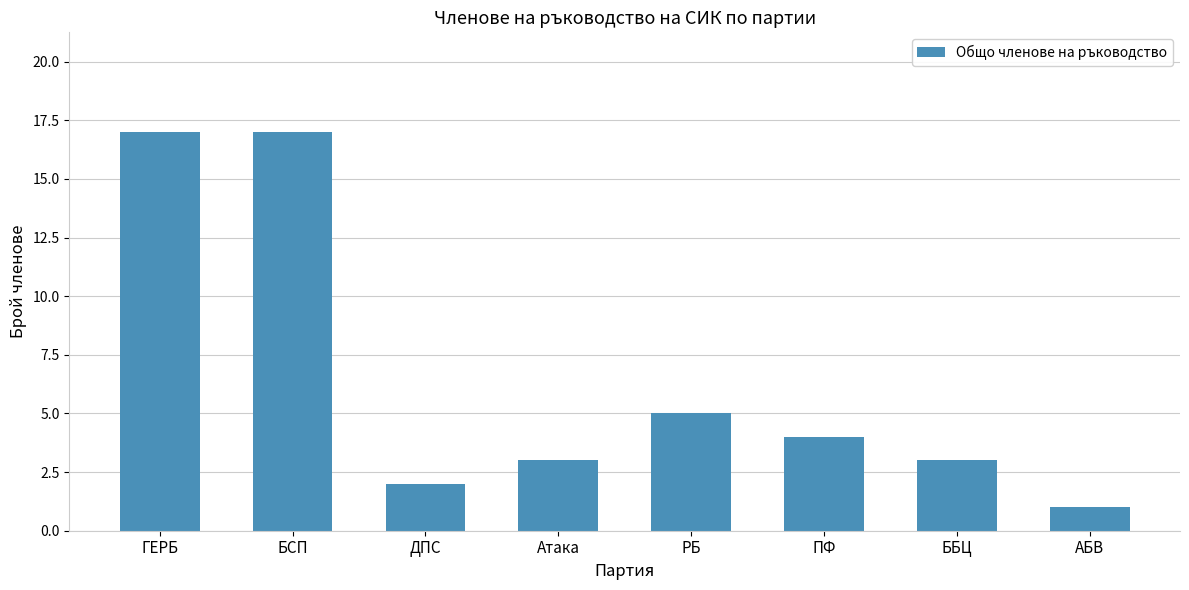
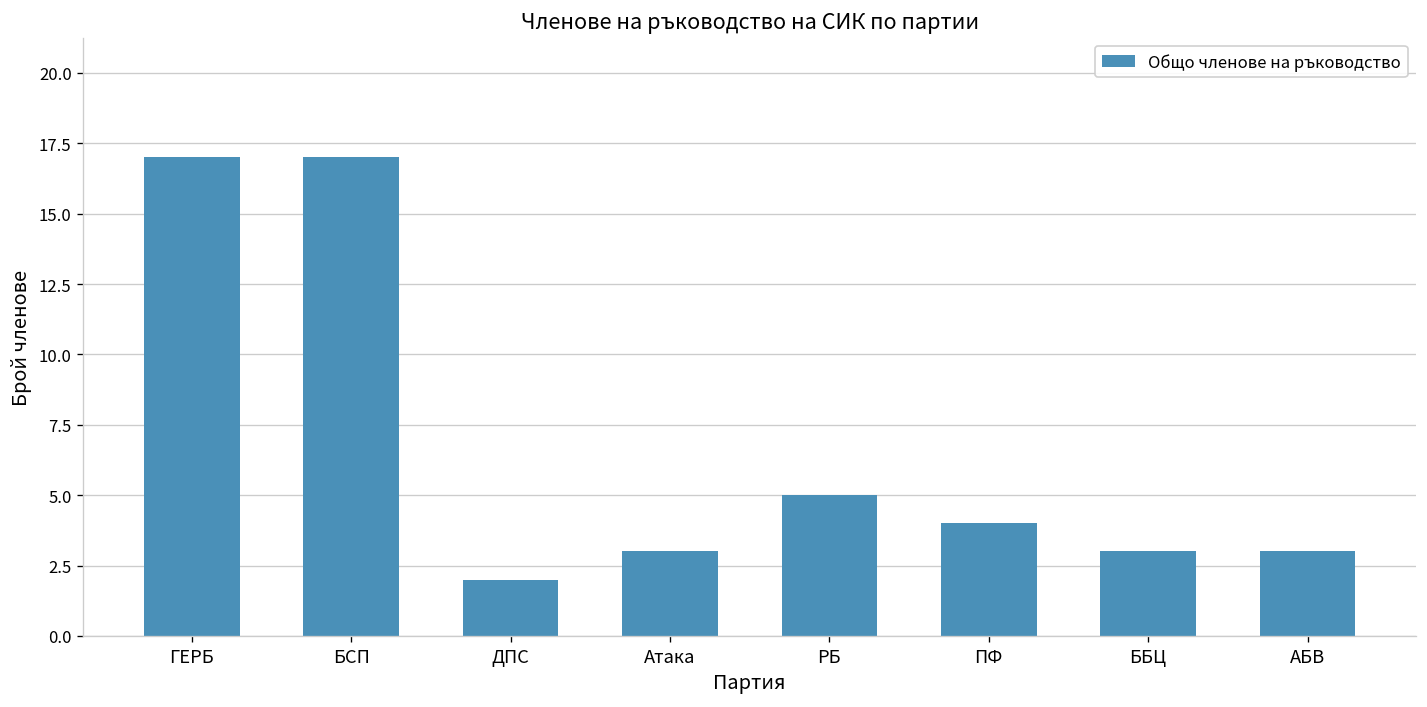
  {
    "ГЕРБ": 17,
    "БСП": 17,
    "ДПС": 2,
    "Атака": 3,
    "РБ": 5,
    "ПФ": 4,
    "ББЦ": 3,
-   "АБВ": 1
+   "АБВ": 3
  }
